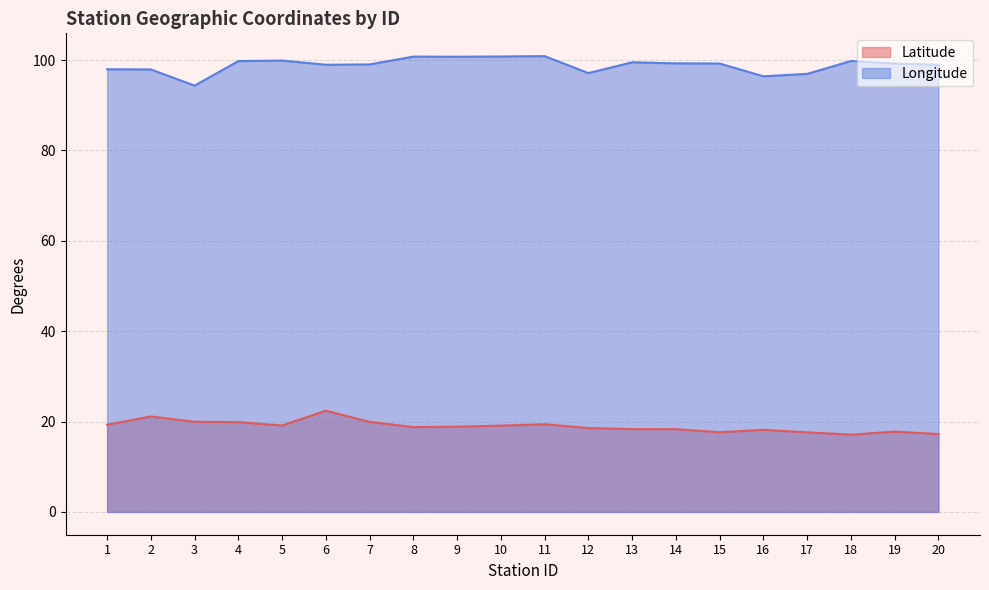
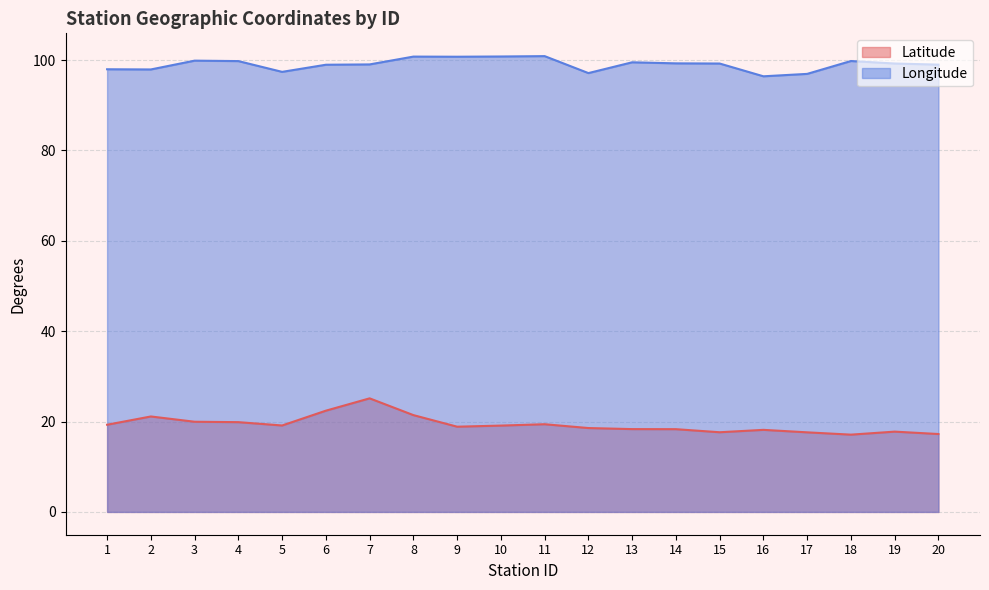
  {
    "Latitude": {
      "1": 19,
      "2": 21,
      "3": 20,
      "4": 20,
      "5": 19,
      "6": 22,
-     "7": 20,
-     "8": 19,
+     "7": 25,
+     "8": 21,
      "9": 19,
      "10": 19,
      "11": 19,
      "12": 19,
      "13": 18,
      "14": 18,
      "15": 18,
      "16": 18,
      "17": 18,
      "18": 17,
      "19": 18,
      "20": 17
    },
    "Longitude": {
      "1": 98,
      "2": 98,
-     "3": 94,
+     "3": 100,
      "4": 100,
-     "5": 100,
+     "5": 97,
      "6": 99,
      "7": 99,
      "8": 101,
      "9": 101,
      "10": 101,
      "11": 101,
      "12": 97,
      "13": 100,
      "14": 99,
      "15": 99,
      "16": 96,
      "17": 97,
      "18": 100
    }
  }
